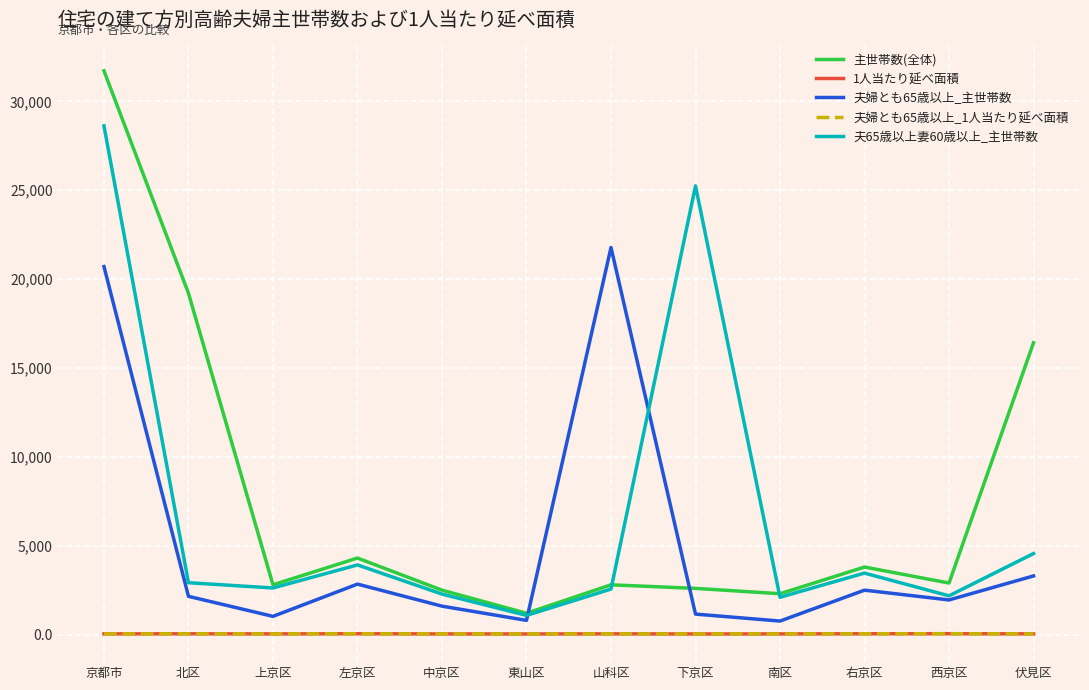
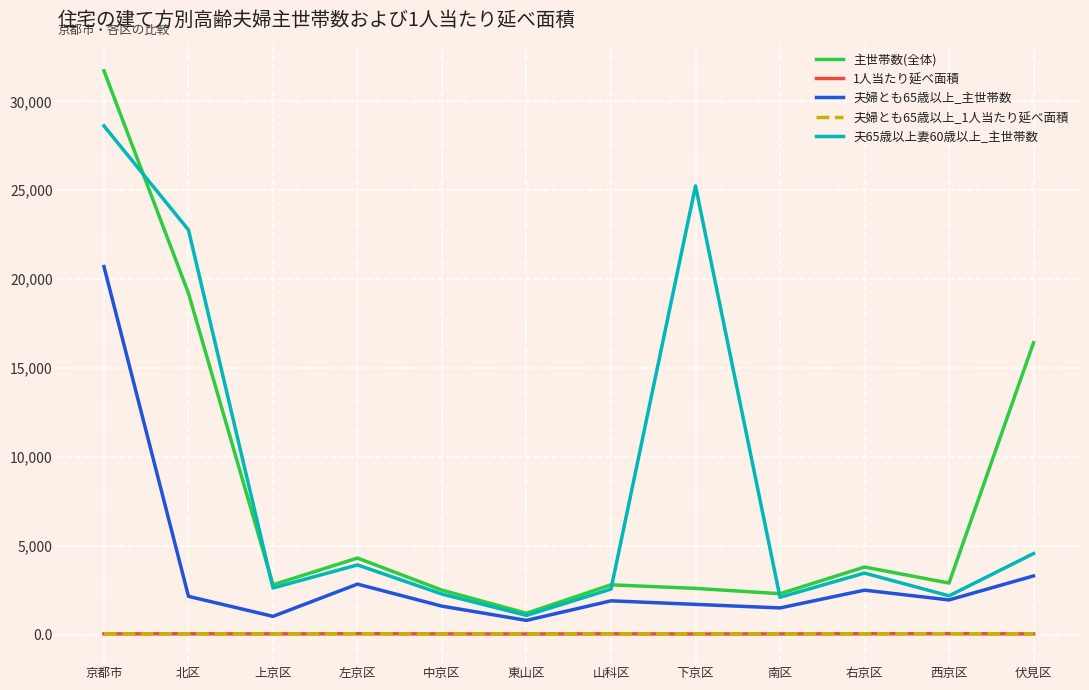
  {
    "主世帯数(全体)": {
      "京都市": "31,700",
      "北区": "19,200",
      "上京区": "2,800",
      "左京区": "4,300",
      "中京区": "2,500",
      "山科区": "2,800",
      "下京区": "2,600",
      "南区": "2,300",
      "右京区": "3,800",
      "西京区": "2,900",
      "伏見区": "16,400"
    },
    "夫婦とも65歳以上_1人当たり延べ面積": {
      "京都市": "0",
      "北区": "0",
      "上京区": "0",
      "左京区": "0",
      "中京区": "0",
      "東山区": "0",
      "山科区": "0",
      "下京区": "0",
      "南区": "0",
      "右京区": "0",
      "伏見区": "0"
    },
    "夫婦とも65歳以上_主世帯数": {
      "京都市": "20,700",
      "北区": "2,200",
      "上京区": "1,000",
      "左京区": "2,800",
      "中京区": "1,600",
      "東山区": "800",
-     "山科区": "21,800",
-     "下京区": "1,200",
-     "南区": "800",
+     "山科区": "1,900",
+     "下京区": "1,700",
+     "南区": "1,500",
      "右京区": "2,500",
      "西京区": "2,000",
      "伏見区": "3,300"
    },
    "夫65歳以上妻60歳以上_主世帯数": {
      "京都市": "28,600",
-     "北区": "2,900",
+     "北区": "22,800",
      "上京区": "2,600",
      "左京区": "3,900",
      "中京区": "2,300",
      "山科区": "2,600",
      "下京区": "25,200",
      "南区": "2,100",
      "右京区": "3,500",
      "西京区": "2,200",
      "伏見区": "4,600"
    }
  }
